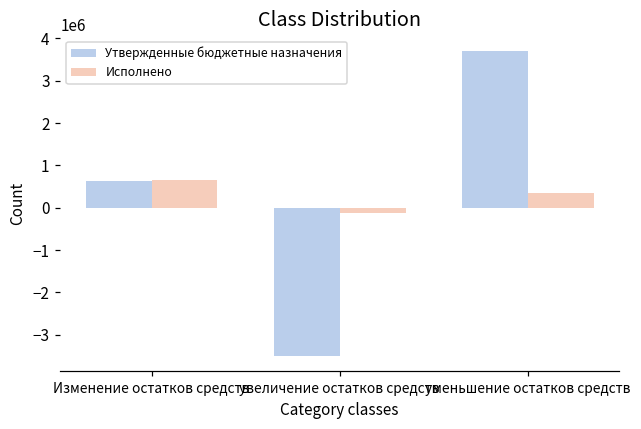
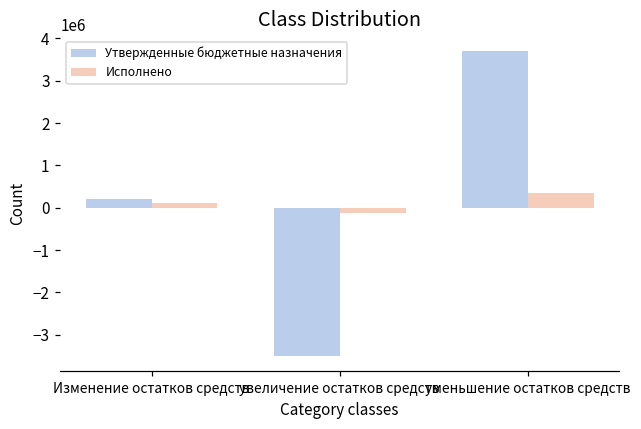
  {
    "Утвержденные бюджетные назначения": {
-     "Изменение остатков средств": 600000,
+     "Изменение остатков средств": 200000,
      "увеличение остатков средств": -3500000,
      "уменьшение остатков средств": 3700000
    },
    "Исполнено": {
-     "Изменение остатков средств": 600000,
+     "Изменение остатков средств": 100000,
      "увеличение остатков средств": -100000,
      "уменьшение остатков средств": 400000
    }
  }
